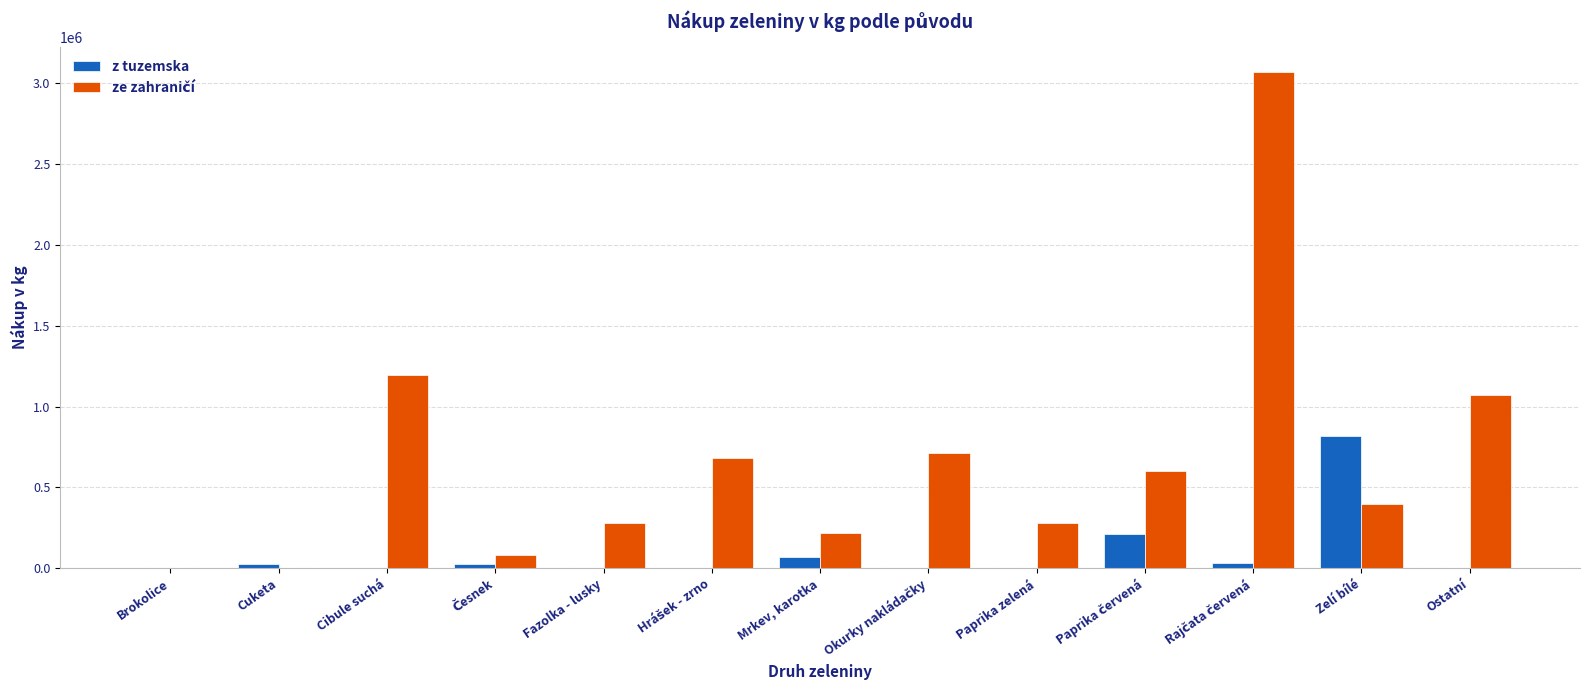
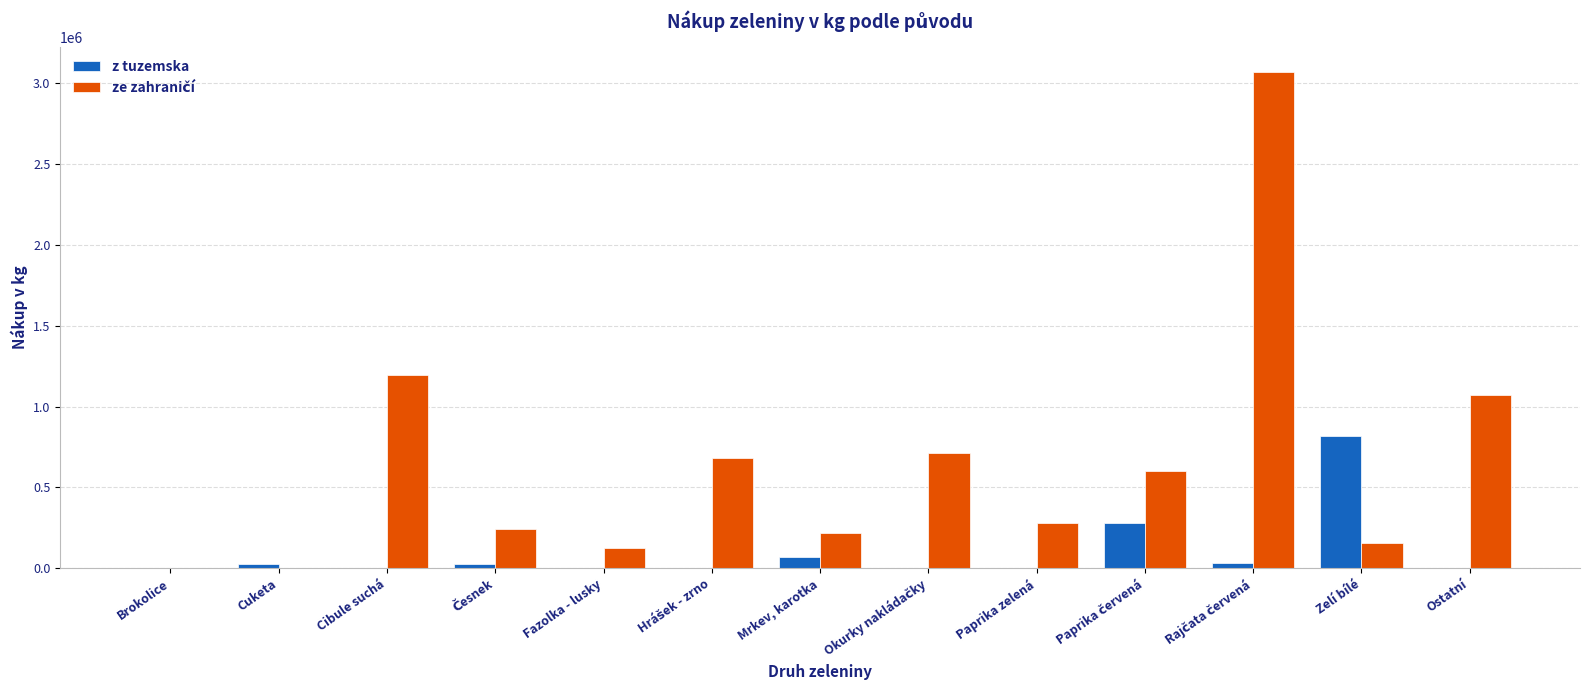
  {
    "z tuzemska": {
      "Brokolice": 0,
      "Cuketa": 20000,
      "Cibule suchá": 0,
      "Česnek": 20000,
      "Fazolka - lusky": 0,
      "Hrášek - zrno": 0,
      "Mrkev, karotka": 70000,
      "Okurky nakládačky": 0,
      "Paprika zelená": 0,
-     "Paprika červená": 210000,
+     "Paprika červená": 280000,
      "Rajčata červená": 30000,
      "Zelí bílé": 820000,
      "Ostatní": 0
    },
    "ze zahraničí": {
      "Brokolice": 0,
      "Cuketa": 0,
      "Cibule suchá": 1190000,
-     "Česnek": 80000,
-     "Fazolka - lusky": 280000,
+     "Česnek": 240000,
+     "Fazolka - lusky": 130000,
      "Hrášek - zrno": 680000,
      "Mrkev, karotka": 220000,
      "Okurky nakládačky": 710000,
      "Paprika zelená": 280000,
      "Paprika červená": 600000,
      "Rajčata červená": 3070000,
-     "Zelí bílé": 400000,
+     "Zelí bílé": 160000,
      "Ostatní": 1070000
    }
  }
